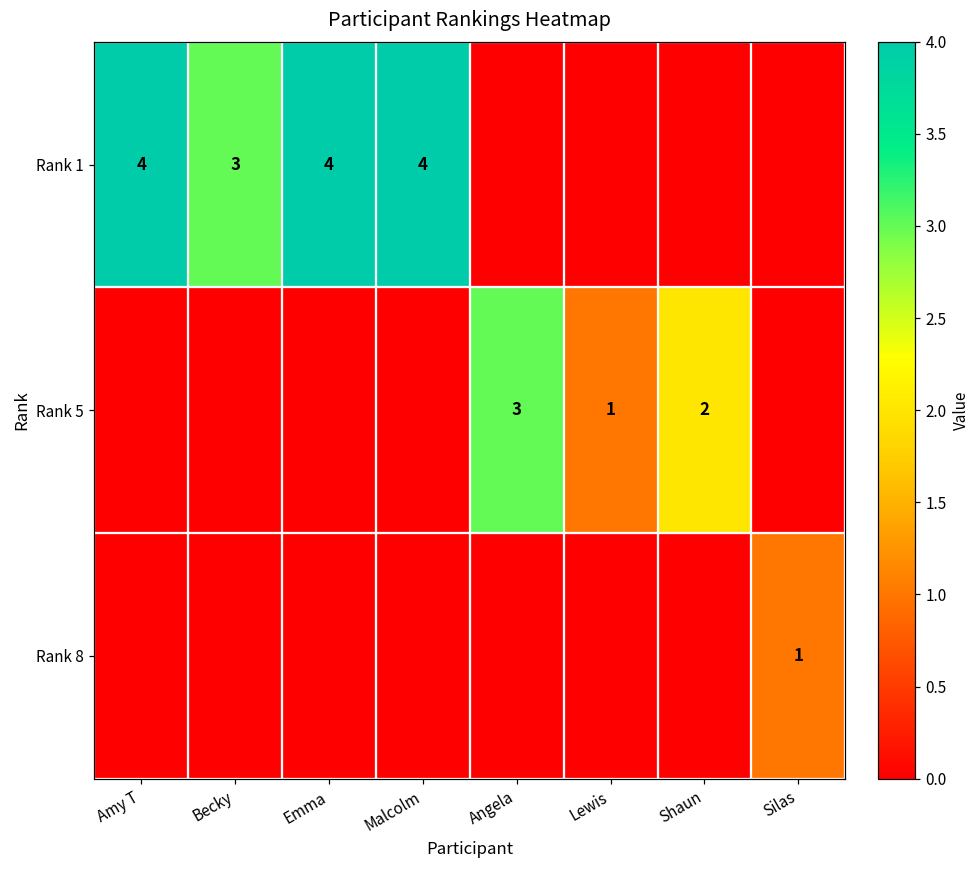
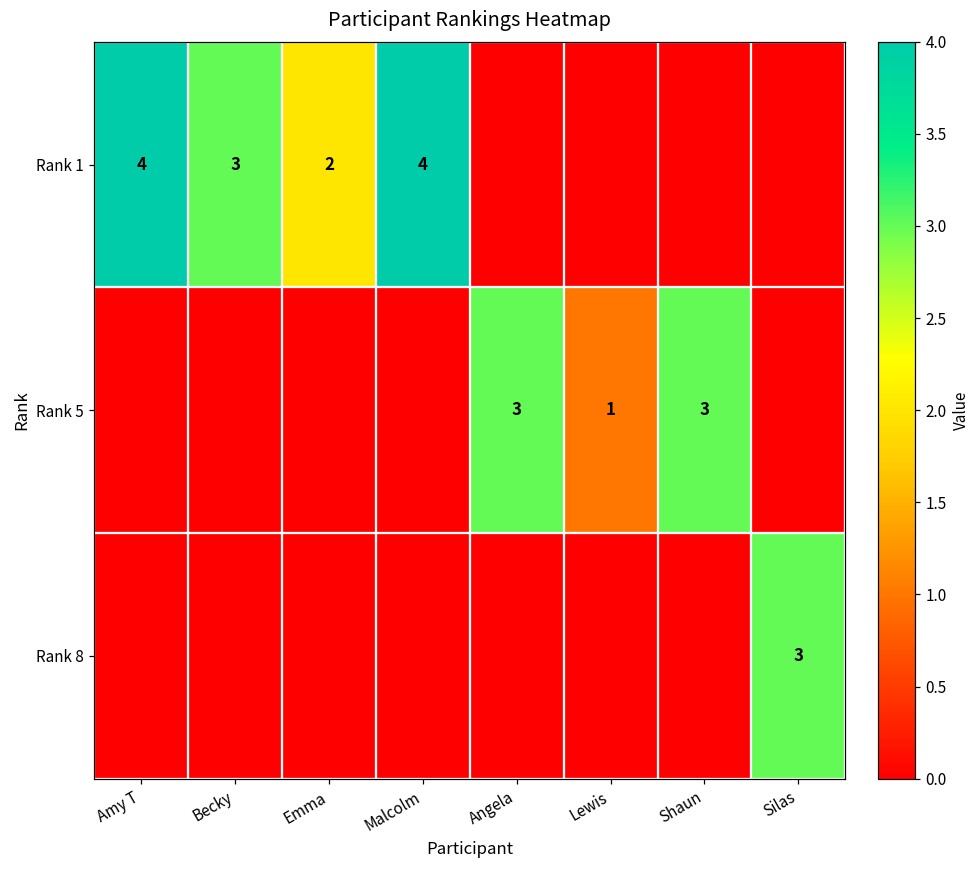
  {
    "Rank 1": {
      "Amy T": 4,
      "Becky": 3,
-     "Emma": 4,
+     "Emma": 2,
      "Malcolm": 4
    },
    "Rank 5": {
      "Angela": 3,
      "Lewis": 1,
-     "Shaun": 2
+     "Shaun": 3
    },
    "Rank 8": {
-     "Silas": 1
+     "Silas": 3
    }
  }
